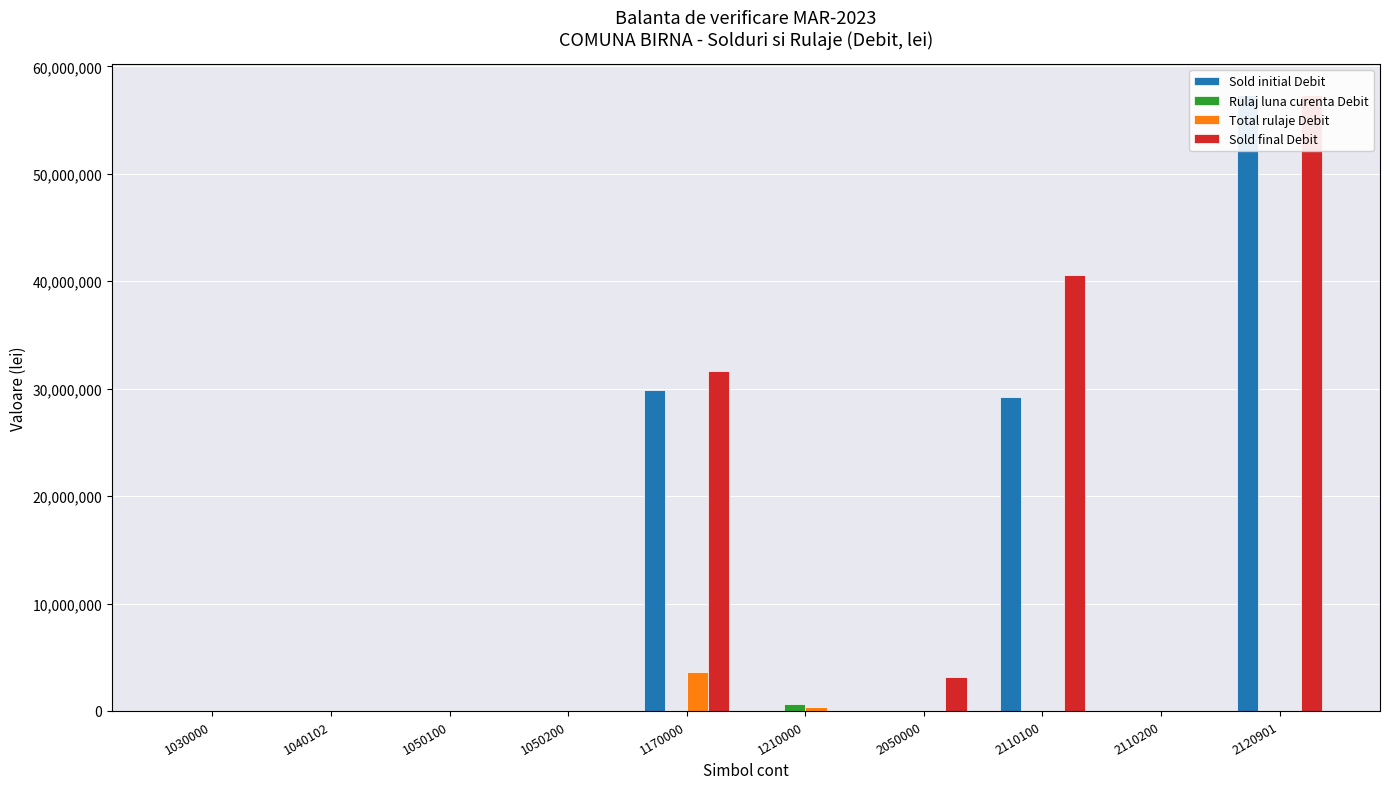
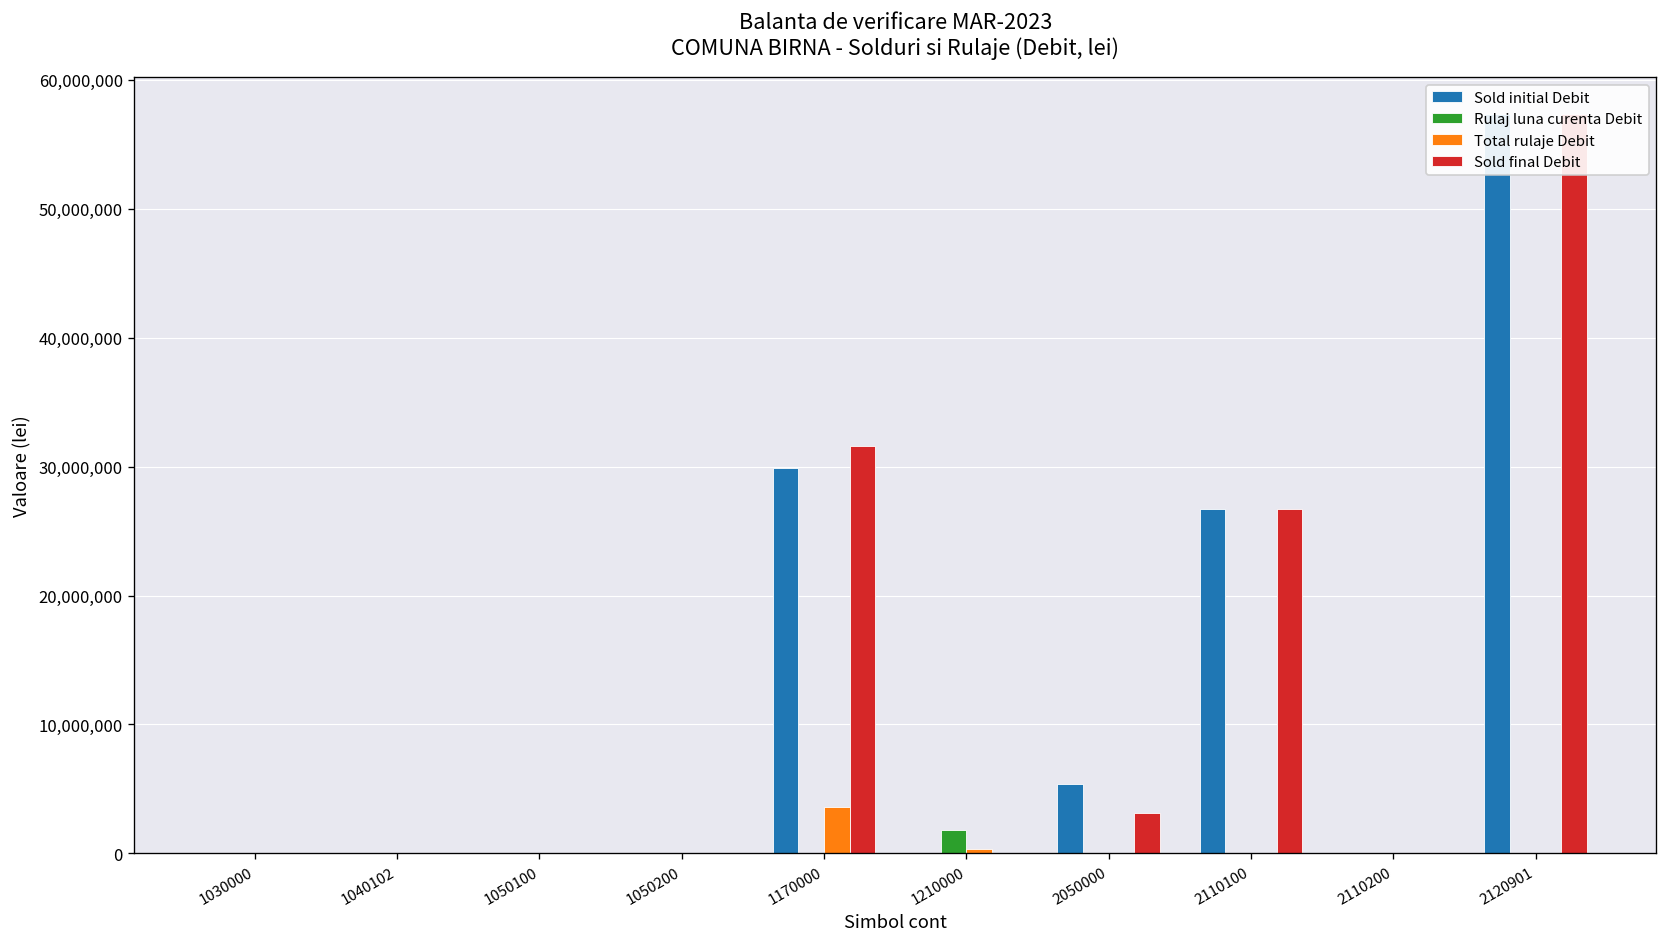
  {
    "Sold initial Debit": {
      "1030000": "0",
      "1040102": "0",
      "1050100": "0",
      "1050200": "0",
      "1170000": "29,900,000",
      "1210000": "0",
-     "2050000": "0",
-     "2110100": "29,200,000"
+     "2050000": "5,400,000",
+     "2110100": "26,700,000"
    },
    "Rulaj luna curenta Debit": {
      "1030000": "0",
      "1040102": "0",
      "1050100": "0",
      "1050200": "0",
      "1170000": "0",
-     "1210000": "700,000",
+     "1210000": "1,800,000",
      "2050000": "0",
      "2110100": "0",
      "2110200": "0",
      "2120901": "0"
    },
    "Total rulaje Debit": {
      "1030000": "0",
      "1040102": "0",
      "1050100": "0",
      "1050200": "0",
      "1170000": "3,600,000",
      "1210000": "400,000",
      "2050000": "0",
      "2110100": "0",
      "2110200": "0",
      "2120901": "0"
    },
    "Sold final Debit": {
      "1030000": "0",
      "1040102": "0",
      "1050100": "0",
      "1050200": "0",
      "1170000": "31,600,000",
      "1210000": "0",
      "2050000": "3,100,000",
-     "2110100": "40,600,000"
+     "2110100": "26,700,000"
    }
  }
